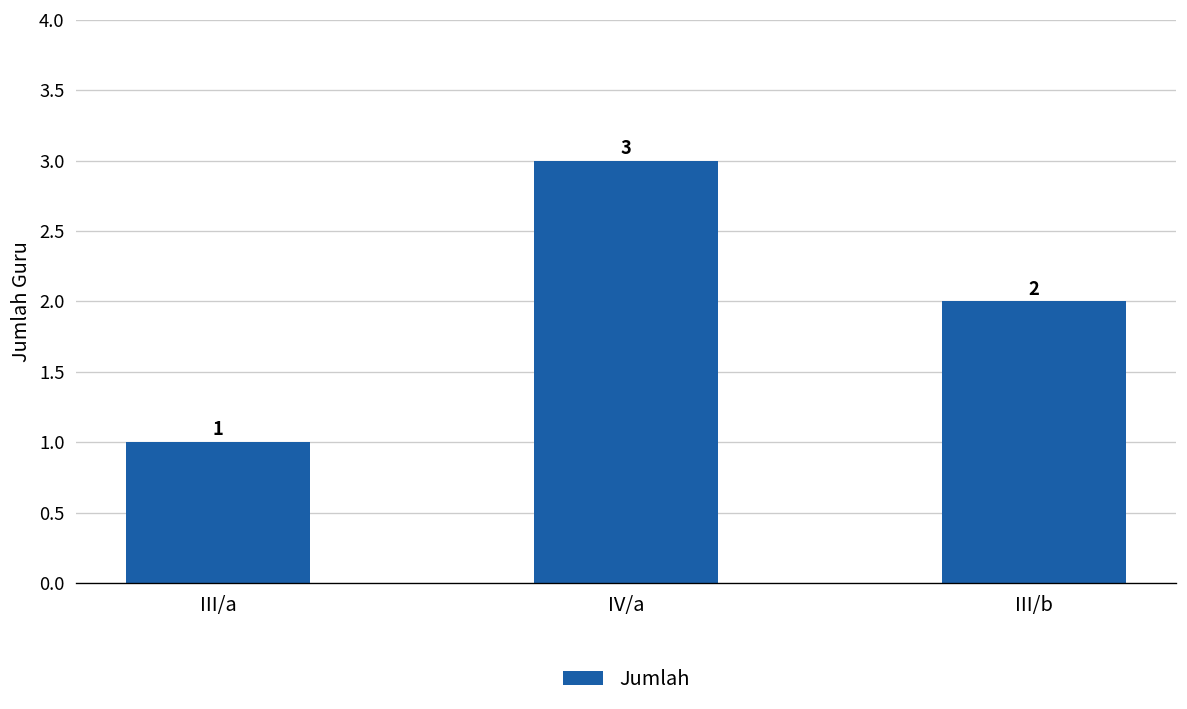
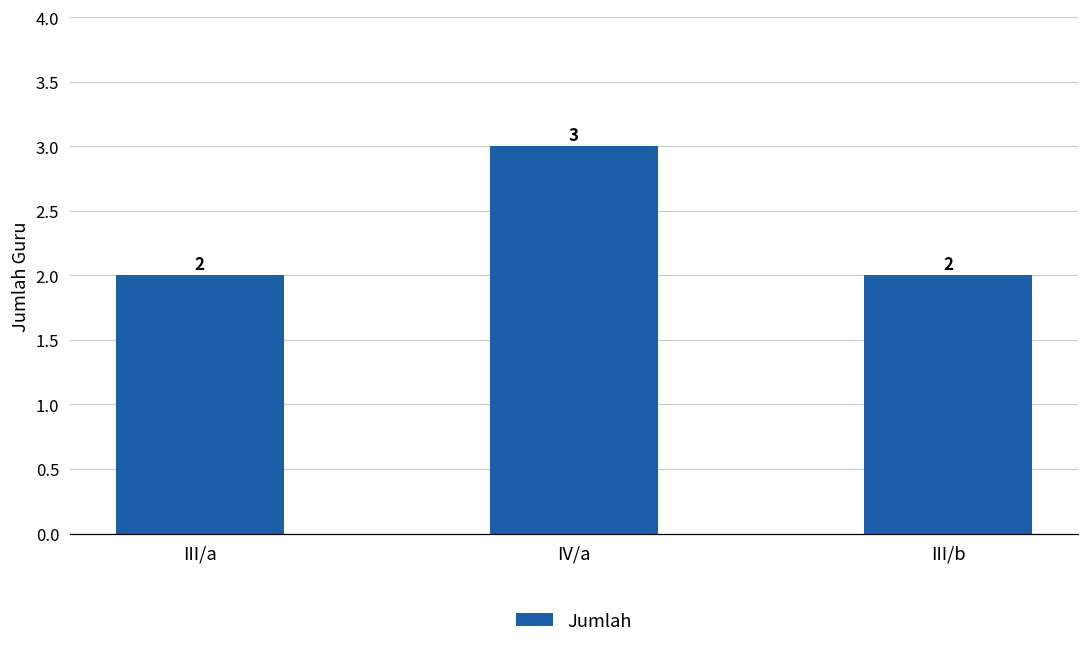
  {
-   "III/a": 1,
+   "III/a": 2,
    "IV/a": 3,
    "III/b": 2
  }
